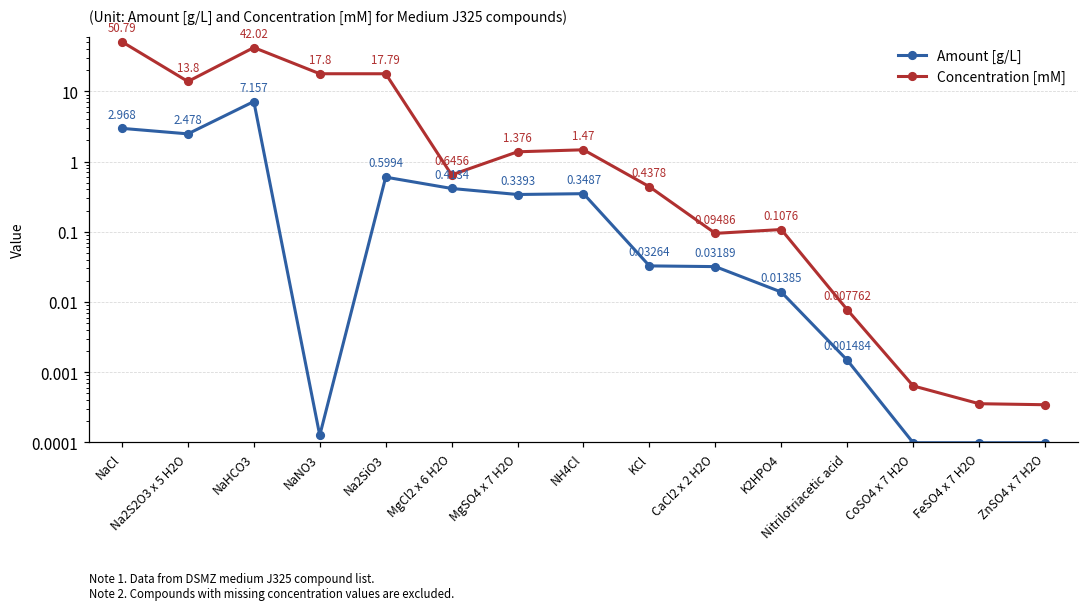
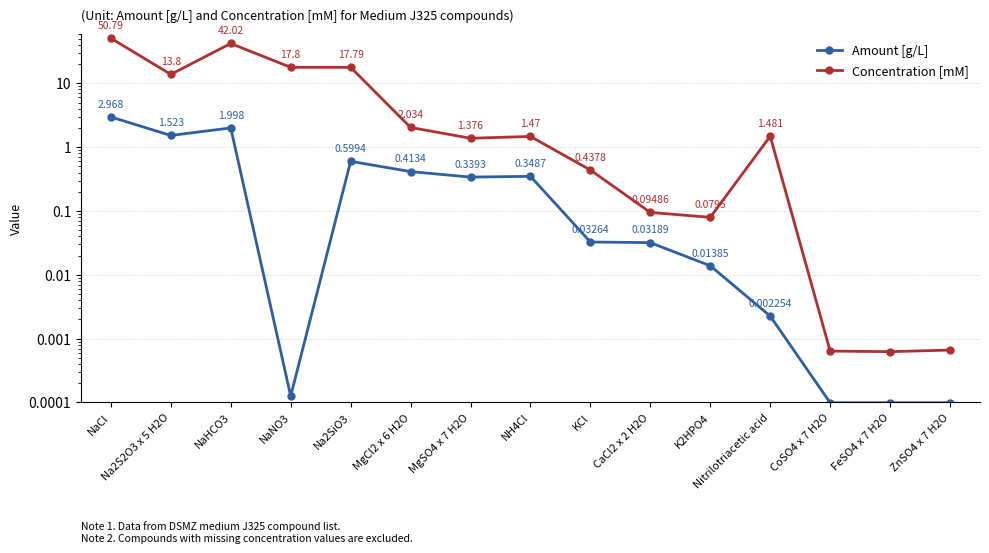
  {
    "Amount [g/L]": {
      "NaCl": 2.968,
-     "Na2S2O3 x 5 H2O": 2.478,
-     "NaHCO3": 7.157,
+     "Na2S2O3 x 5 H2O": 1.523,
+     "NaHCO3": 1.998,
      "Na2SiO3": 0.5994,
      "MgSO4 x 7 H2O": 0.3393,
      "NH4Cl": 0.3487,
      "KCl": 0.03264,
      "CaCl2 x 2 H2O": 0.03189,
      "K2HPO4": 0.01385,
-     "Nitrilotriacetic acid": 0.001484
+     "Nitrilotriacetic acid": 0.002254
    },
    "Concentration [mM]": {
      "NaCl": 50.79,
      "Na2S2O3 x 5 H2O": 13.8,
      "NaHCO3": 42.02,
      "NaNO3": 17.8,
      "Na2SiO3": 17.79,
-     "MgCl2 x 6 H2O": 0.6456,
+     "MgCl2 x 6 H2O": 2.034,
      "MgSO4 x 7 H2O": 1.376,
      "NH4Cl": 1.47,
      "KCl": 0.4378,
      "CaCl2 x 2 H2O": 0.09486,
-     "K2HPO4": 0.1076,
-     "Nitrilotriacetic acid": 0.007762,
-     "FeSO4 x 7 H2O": 0.0004,
-     "ZnSO4 x 7 H2O": 0.0003
+     "K2HPO4": 0.0795,
+     "Nitrilotriacetic acid": 1.481,
+     "FeSO4 x 7 H2O": 0.0006,
+     "ZnSO4 x 7 H2O": 0.0007
    }
  }
